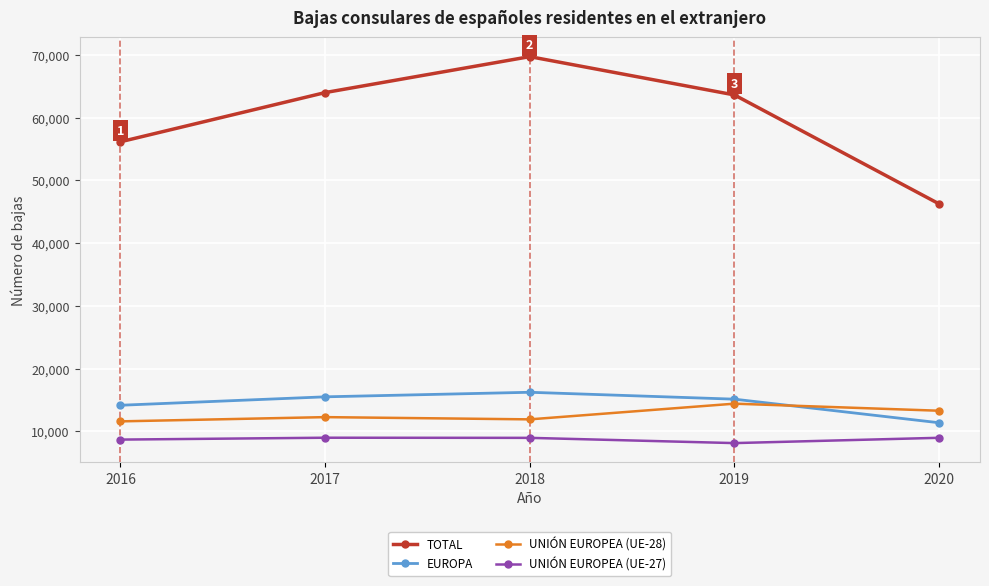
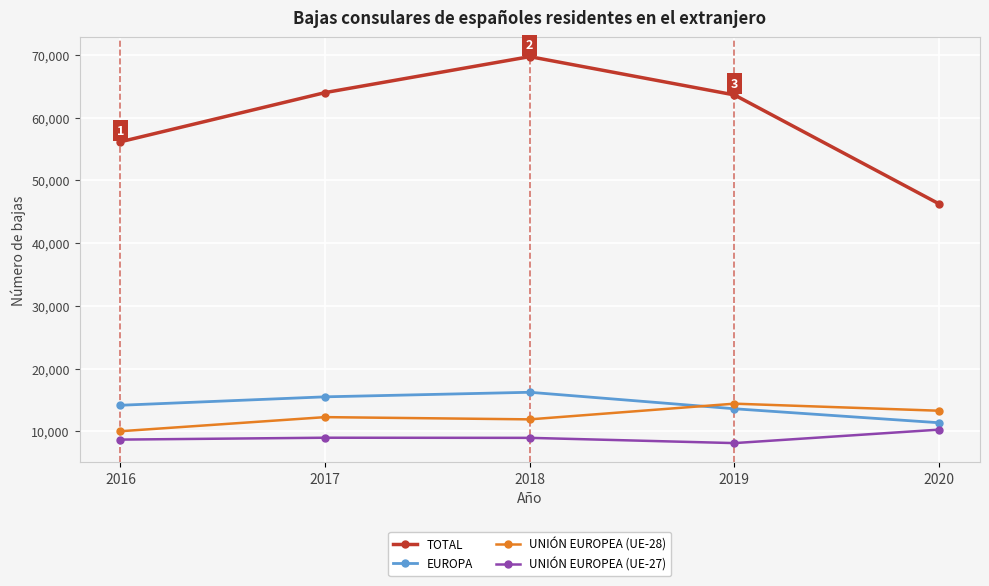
  {
    "TOTAL": {
      "2017": "64,000",
      "2020": "46,000"
    },
    "EUROPA": {
      "2016": "14,000",
      "2017": "16,000",
      "2018": "16,000",
-     "2019": "15,000",
+     "2019": "14,000",
      "2020": "11,000"
    },
    "UNIÓN EUROPEA (UE-28)": {
-     "2016": "12,000",
+     "2016": "10,000",
      "2017": "12,000",
      "2018": "12,000",
      "2019": "14,000",
      "2020": "13,000"
    },
    "UNIÓN EUROPEA (UE-27)": {
      "2016": "9,000",
      "2017": "9,000",
      "2018": "9,000",
      "2019": "8,000",
-     "2020": "9,000"
+     "2020": "10,000"
    }
  }
